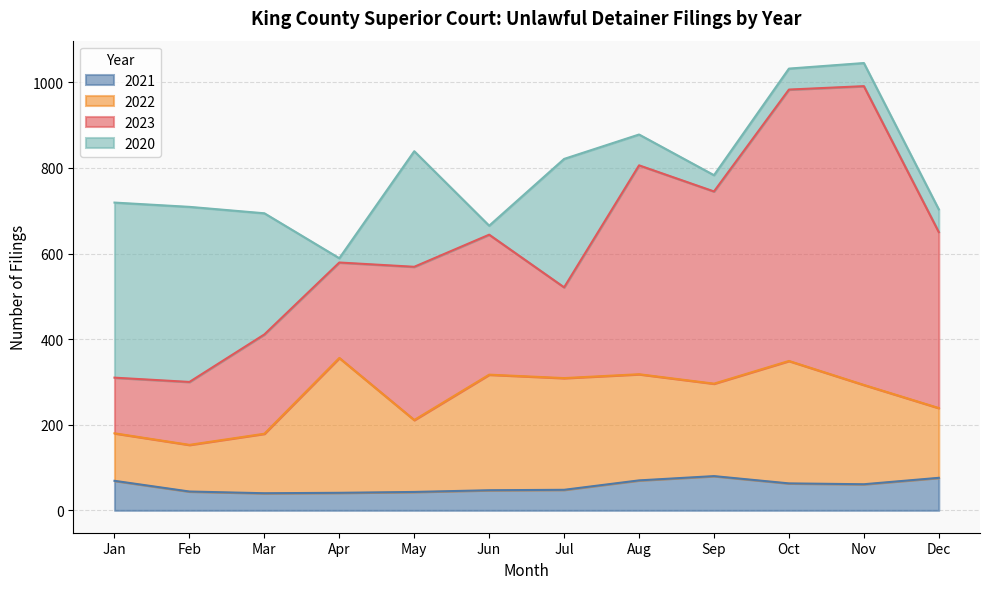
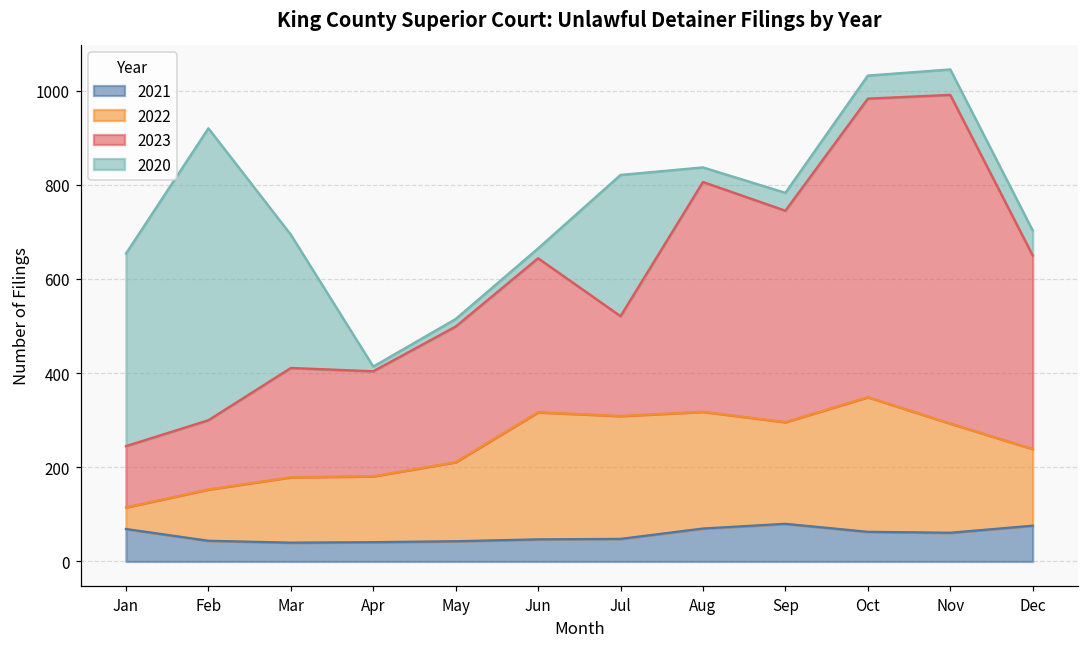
  {
    "2021": {
      "Jan": 70,
      "Feb": 40,
      "Mar": 40,
      "Apr": 40,
      "May": 40,
      "Jun": 50,
      "Jul": 50,
      "Aug": 70,
      "Sep": 80,
      "Oct": 60,
      "Nov": 60,
      "Dec": 80
    },
    "2022": {
-     "Jan": 110,
+     "Jan": 50,
      "Feb": 110,
      "Mar": 140,
-     "Apr": 320,
+     "Apr": 140,
      "May": 170,
      "Jun": 270,
      "Jul": 260,
      "Aug": 250,
      "Sep": 220,
      "Oct": 290,
      "Nov": 230,
      "Dec": 160
    },
    "2023": {
      "Jan": 130,
      "Feb": 150,
      "Mar": 230,
      "Apr": 220,
-     "May": 360,
+     "May": 290,
      "Jun": 330,
      "Jul": 210,
      "Aug": 490,
      "Sep": 450,
      "Oct": 630,
      "Nov": 700,
      "Dec": 410
    },
    "2020": {
      "Jan": 410,
-     "Feb": 410,
+     "Feb": 620,
      "Mar": 280,
      "Apr": 10,
-     "May": 270,
+     "May": 20,
      "Jun": 20,
      "Jul": 300,
-     "Aug": 70,
+     "Aug": 30,
      "Sep": 40,
      "Oct": 50,
      "Nov": 50,
      "Dec": 50
    }
  }
